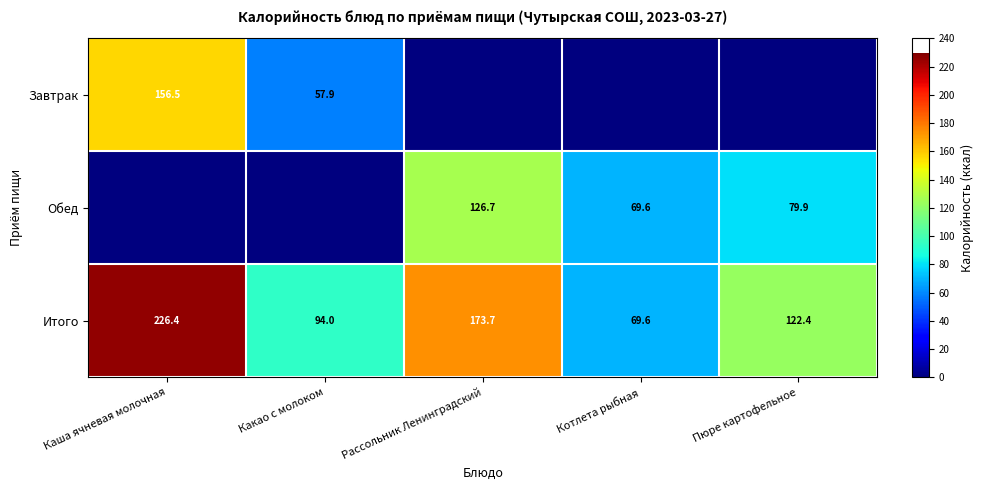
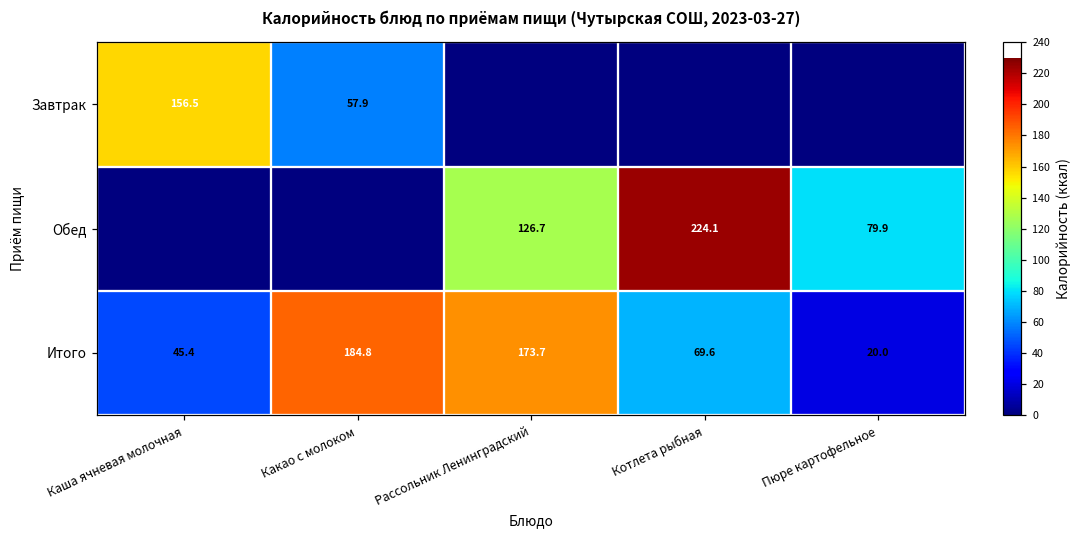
  {
    "Завтрак": {
      "Каша ячневая молочная": 156.5,
      "Какао с молоком": 57.9
    },
    "Обед": {
      "Рассольник Ленинградский": 126.7,
-     "Котлета рыбная": 69.6,
+     "Котлета рыбная": 224.1,
      "Пюре картофельное": 79.9
    },
    "Итого": {
-     "Каша ячневая молочная": 226.4,
-     "Какао с молоком": 94.0,
+     "Каша ячневая молочная": 45.4,
+     "Какао с молоком": 184.8,
      "Рассольник Ленинградский": 173.7,
      "Котлета рыбная": 69.6,
-     "Пюре картофельное": 122.4
+     "Пюре картофельное": 20.0
    }
  }
